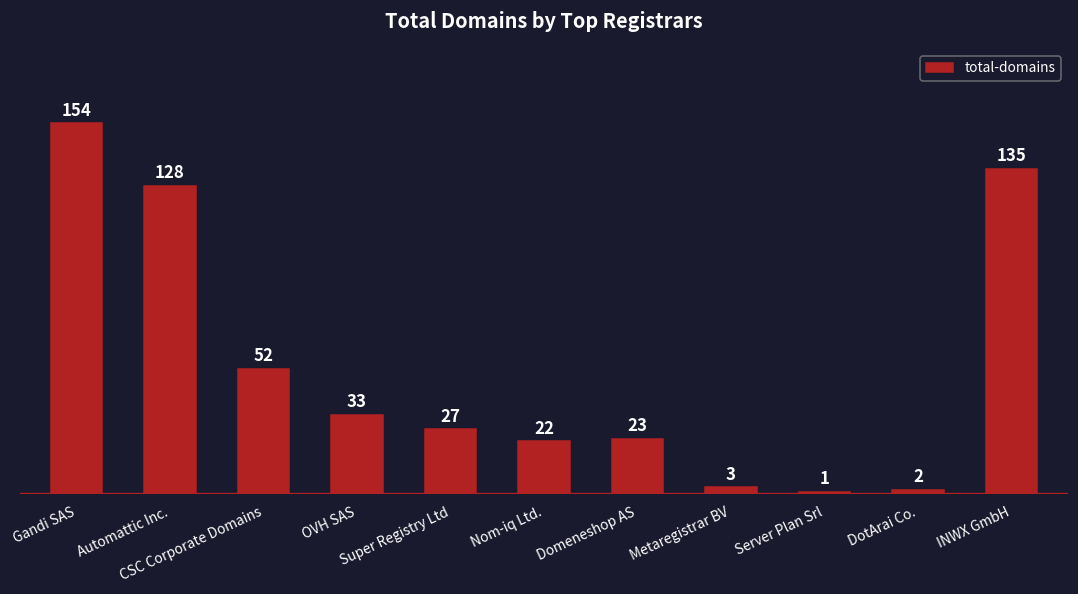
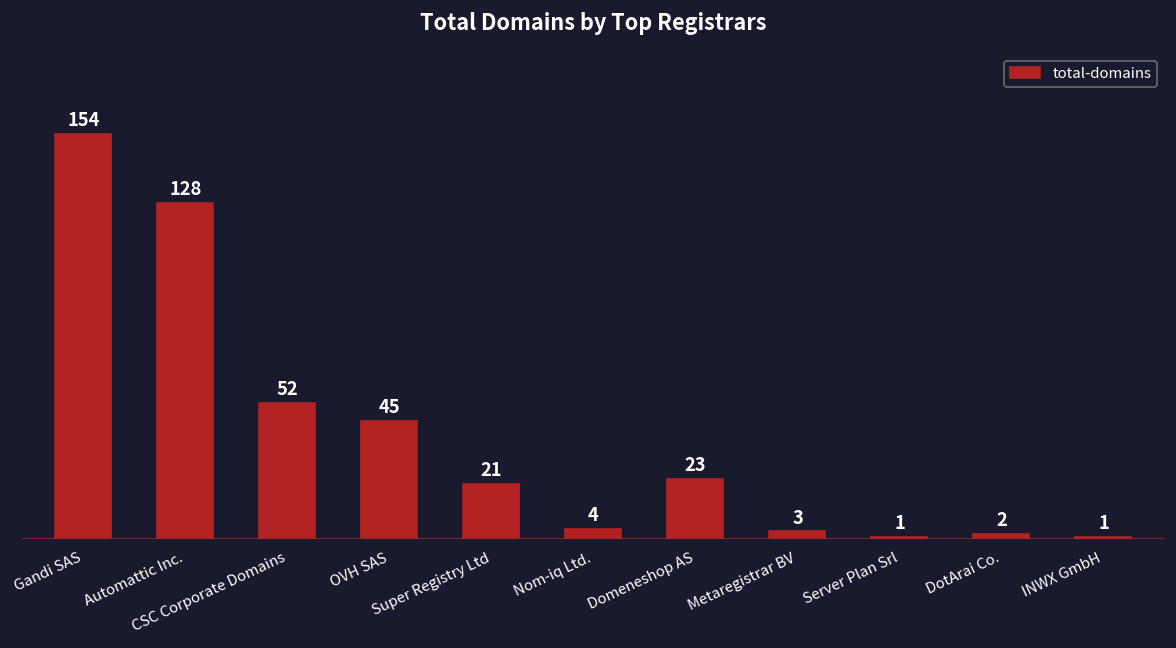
  {
    "Gandi SAS": 154,
    "Automattic Inc.": 128,
    "CSC Corporate Domains": 52,
-   "OVH SAS": 33,
-   "Super Registry Ltd": 27,
-   "Nom-iq Ltd.": 22,
+   "OVH SAS": 45,
+   "Super Registry Ltd": 21,
+   "Nom-iq Ltd.": 4,
    "Domeneshop AS": 23,
    "Metaregistrar BV": 3,
    "Server Plan Srl": 1,
    "DotArai Co.": 2,
-   "INWX GmbH": 135
+   "INWX GmbH": 1
  }
